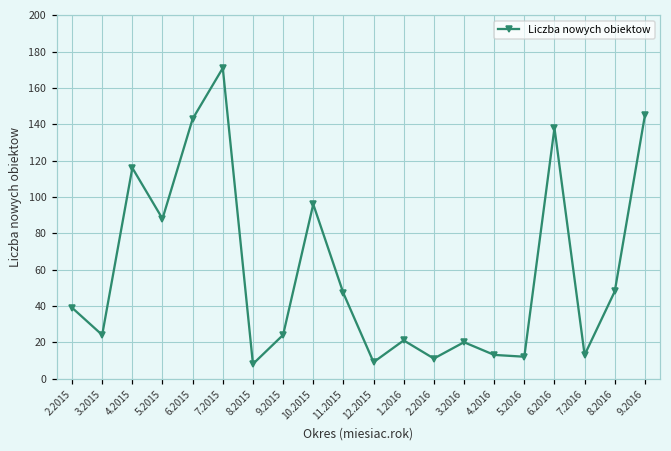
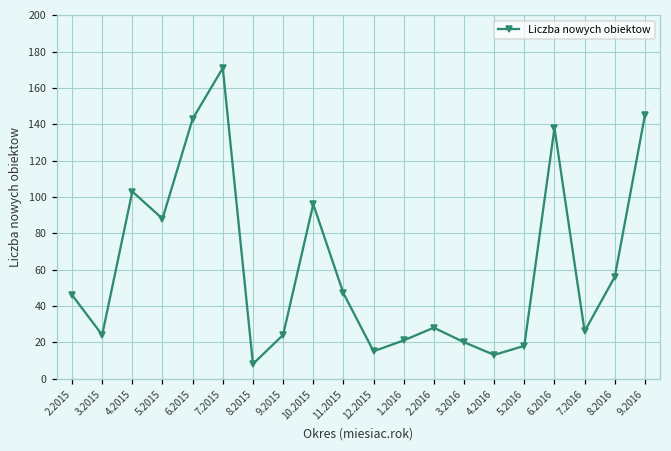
  {
-   "2.2015": 39,
+   "2.2015": 46,
    "3.2015": 24,
-   "4.2015": 116,
+   "4.2015": 103,
    "5.2015": 88,
    "6.2015": 143,
    "7.2015": 171,
    "8.2015": 8,
    "9.2015": 24,
    "10.2015": 96,
    "11.2015": 47,
-   "12.2015": 9,
+   "12.2015": 15,
    "1.2016": 21,
-   "2.2016": 11,
+   "2.2016": 28,
    "3.2016": 20,
    "4.2016": 13,
-   "5.2016": 12,
+   "5.2016": 18,
    "6.2016": 138,
-   "7.2016": 13,
-   "8.2016": 48,
+   "7.2016": 26,
+   "8.2016": 56,
    "9.2016": 145
  }
